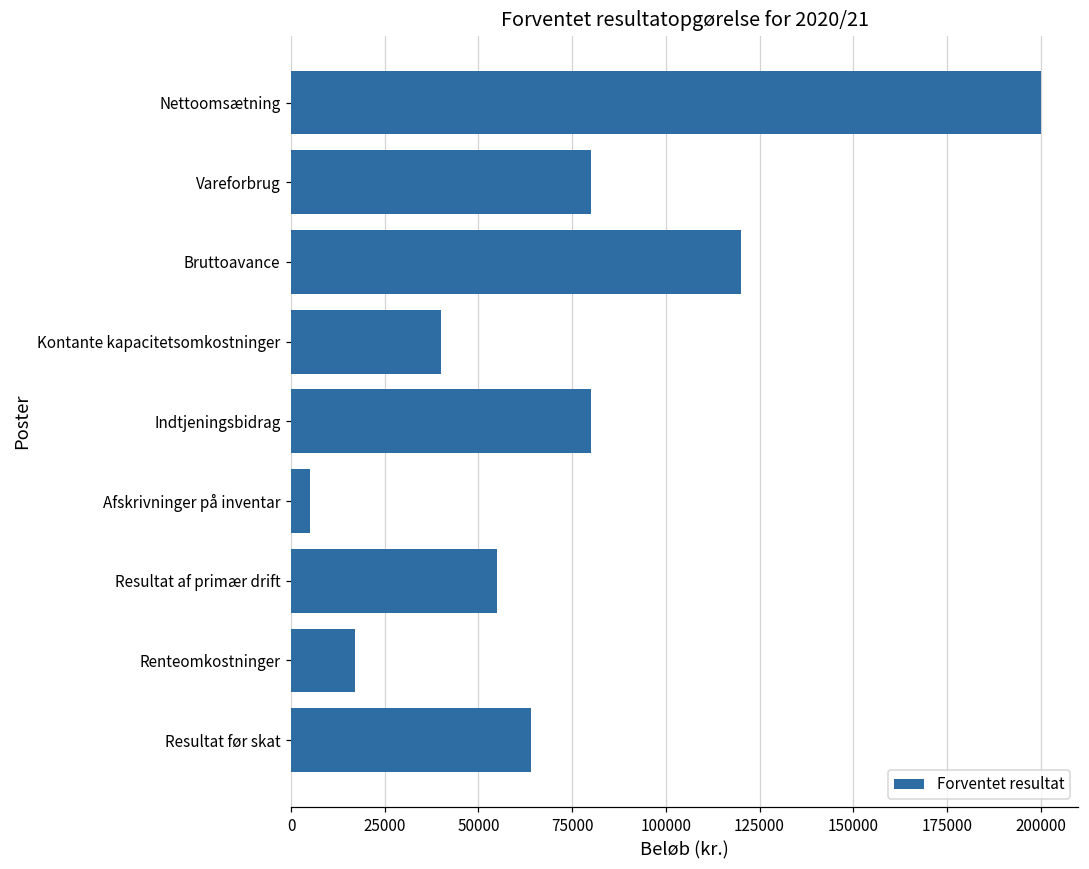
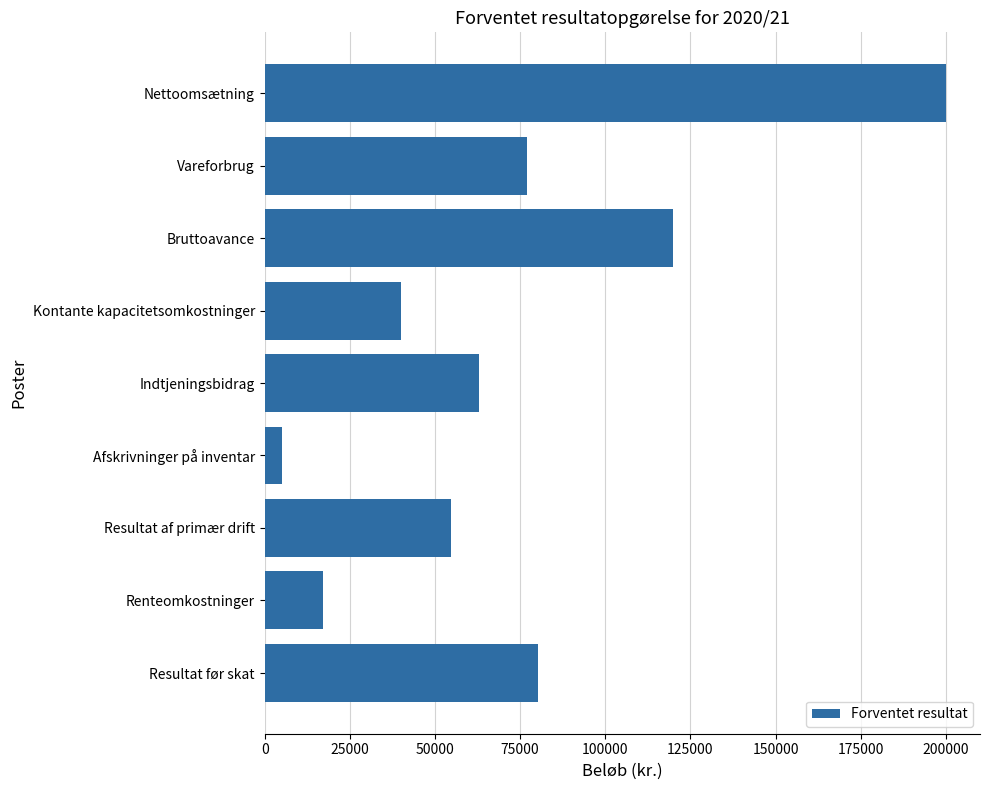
  {
    "Nettoomsætning": 200000,
-   "Vareforbrug": 80000,
+   "Vareforbrug": 77000,
    "Bruttoavance": 120000,
    "Kontante kapacitetsomkostninger": 40000,
-   "Indtjeningsbidrag": 80000,
+   "Indtjeningsbidrag": 63000,
    "Afskrivninger på inventar": 5000,
    "Resultat af primær drift": 55000,
    "Renteomkostninger": 17000,
-   "Resultat før skat": 64000
+   "Resultat før skat": 80000
  }
